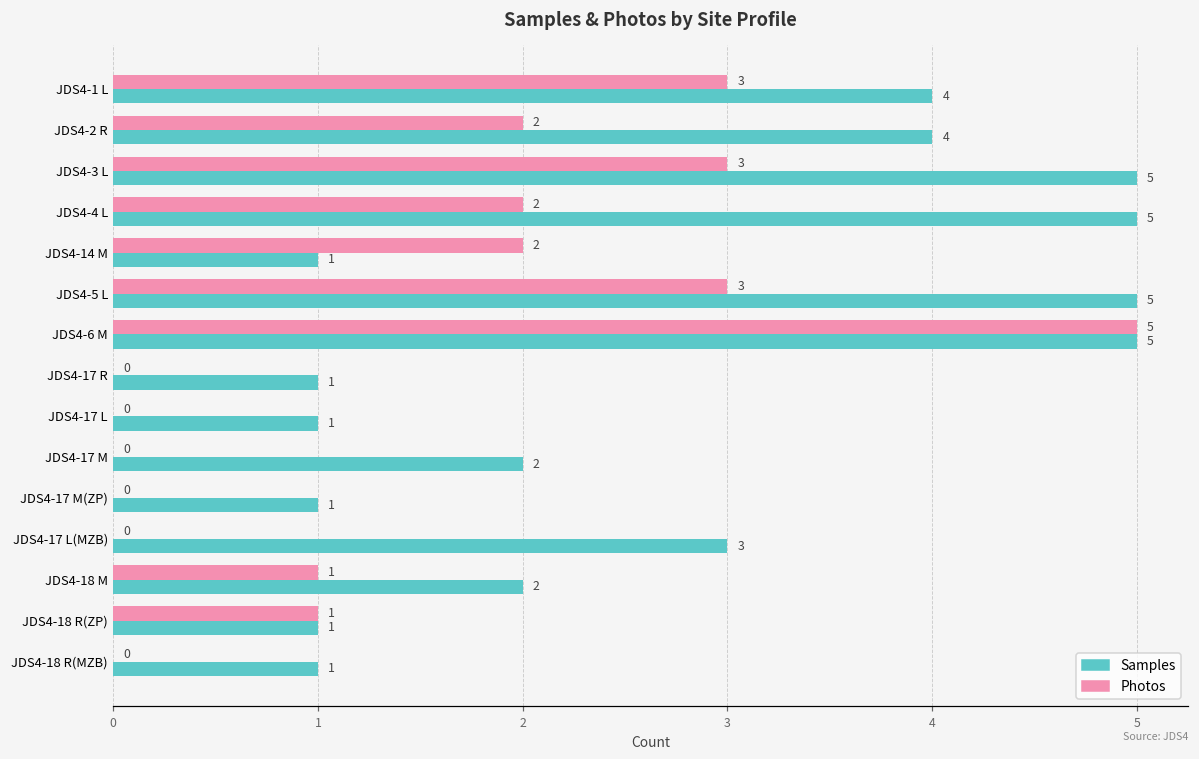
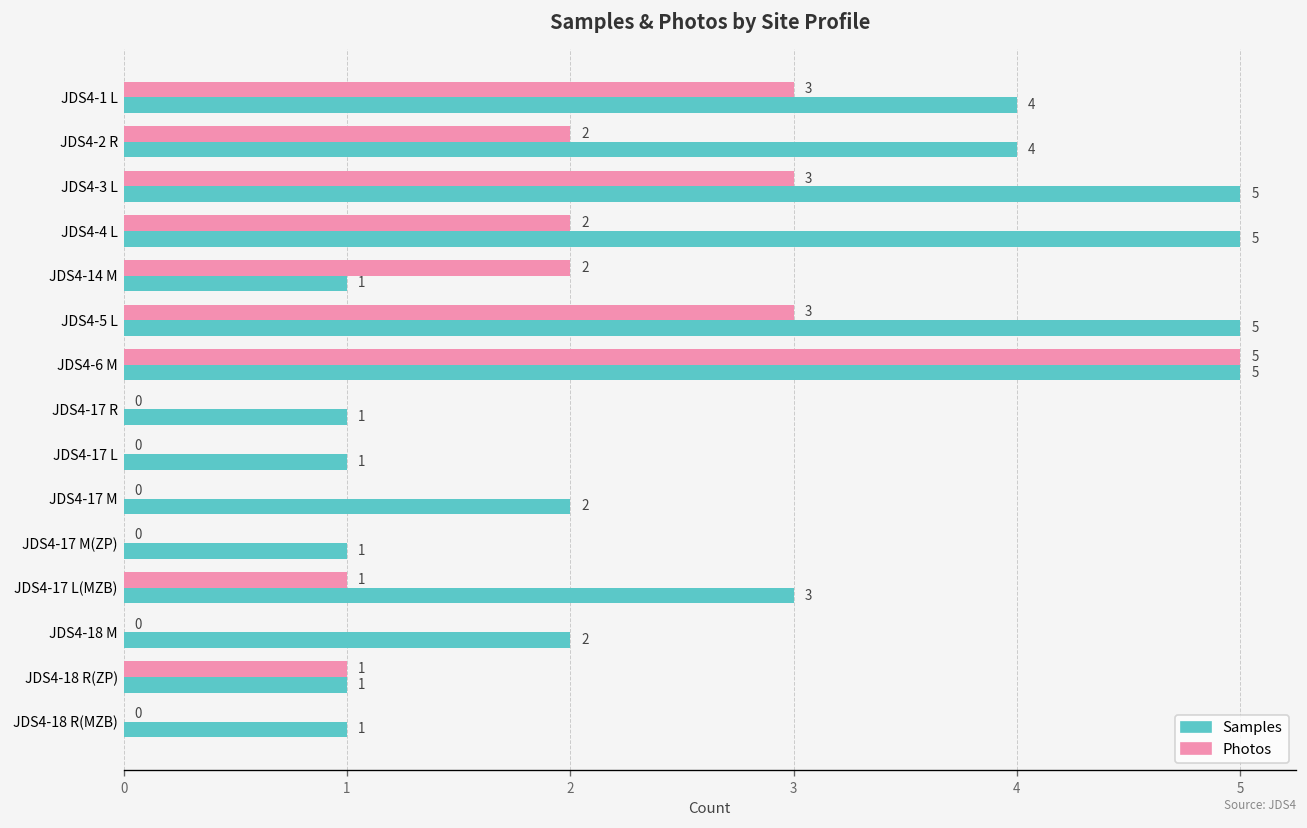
  {
    "Samples": {
      "JDS4-1 L": 4,
      "JDS4-2 R": 4,
      "JDS4-3 L": 5,
      "JDS4-4 L": 5,
      "JDS4-14 M": 1,
      "JDS4-5 L": 5,
      "JDS4-6 M": 5,
      "JDS4-17 R": 1,
      "JDS4-17 L": 1,
      "JDS4-17 M": 2,
      "JDS4-17 M(ZP)": 1,
      "JDS4-17 L(MZB)": 3,
      "JDS4-18 M": 2,
      "JDS4-18 R(ZP)": 1,
      "JDS4-18 R(MZB)": 1
    },
    "Photos": {
      "JDS4-1 L": 3,
      "JDS4-2 R": 2,
      "JDS4-3 L": 3,
      "JDS4-4 L": 2,
      "JDS4-14 M": 2,
      "JDS4-5 L": 3,
      "JDS4-6 M": 5,
      "JDS4-17 R": 0,
      "JDS4-17 L": 0,
      "JDS4-17 M": 0,
      "JDS4-17 M(ZP)": 0,
-     "JDS4-17 L(MZB)": 0,
-     "JDS4-18 M": 1,
+     "JDS4-17 L(MZB)": 1,
+     "JDS4-18 M": 0,
      "JDS4-18 R(ZP)": 1,
      "JDS4-18 R(MZB)": 0
    }
  }
